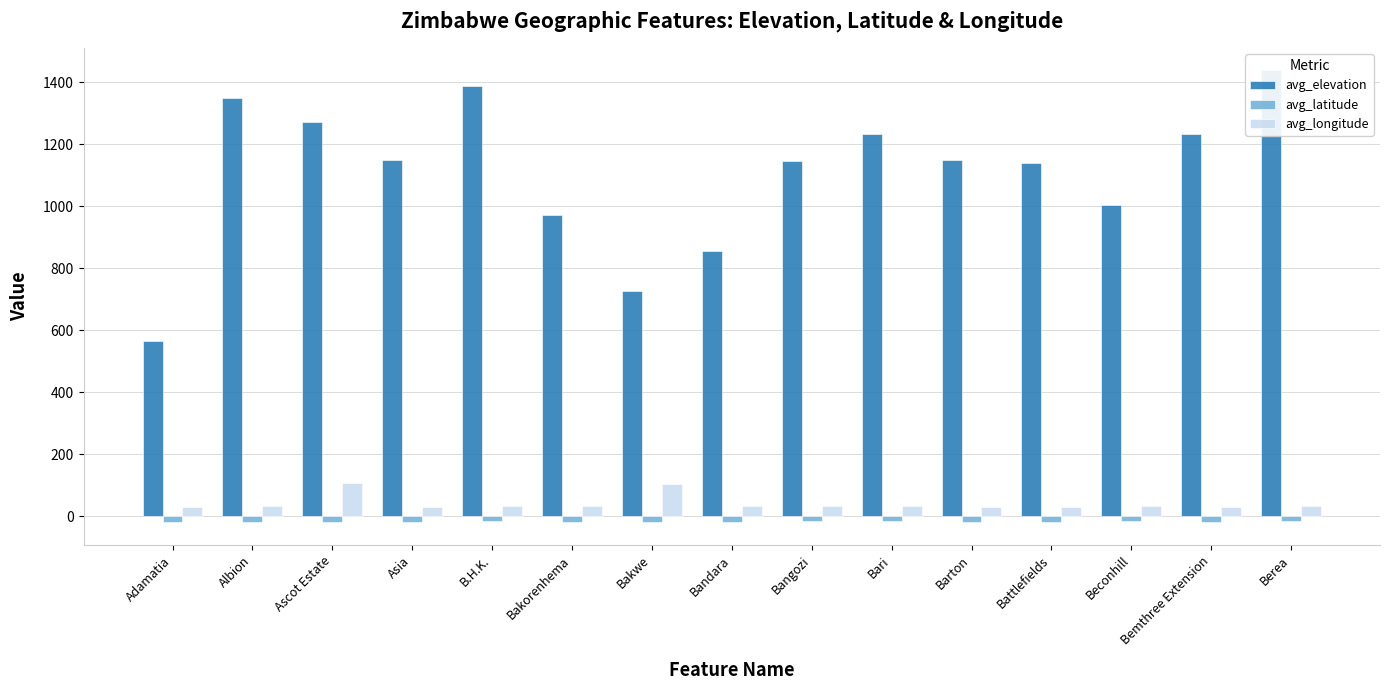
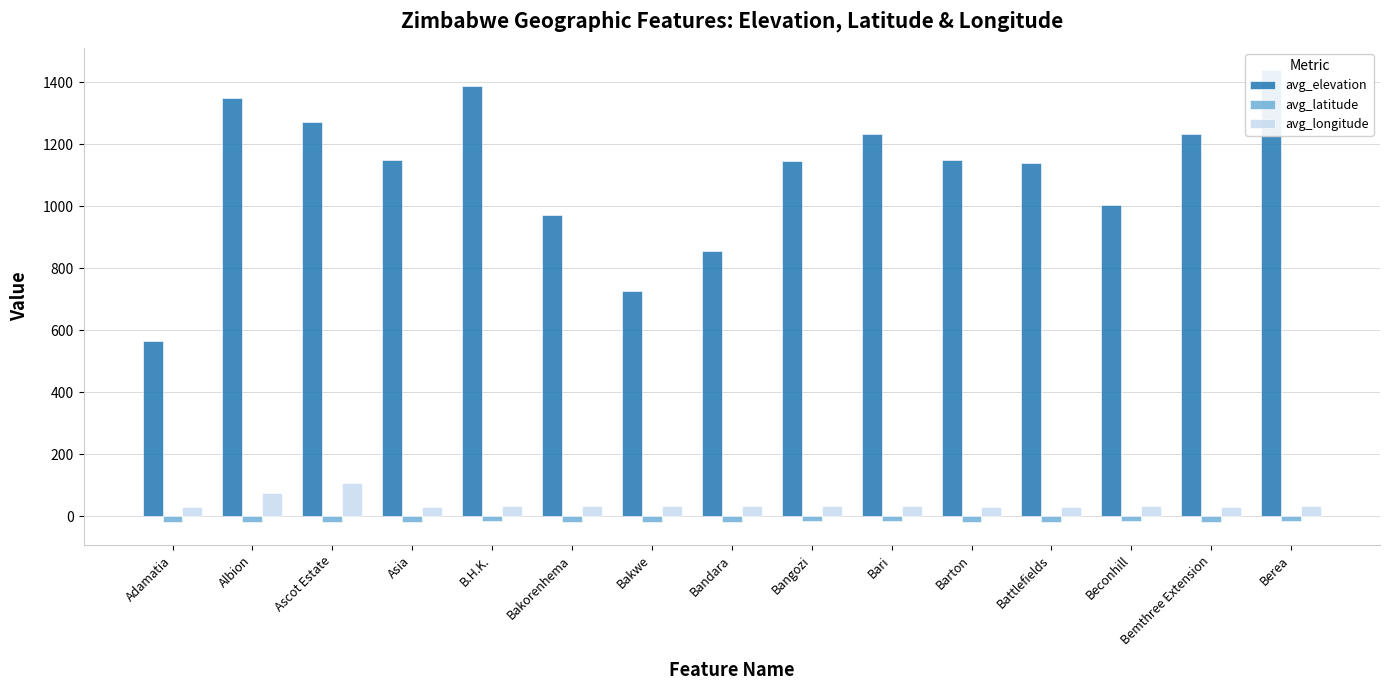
  {
    "avg_elevation": {
      "Adamatia": 560,
      "Albion": 1350,
      "Ascot Estate": 1270,
      "Asia": 1150,
      "B.H.K.": 1390,
      "Bakorenhema": 970,
      "Bakwe": 730,
      "Bandara": 860,
      "Bangozi": 1150,
      "Bari": 1230,
      "Barton": 1150,
      "Battlefields": 1140,
      "Beconhill": 1000,
      "Bemthree Extension": 1230
    },
    "avg_latitude": {
      "Adamatia": -20,
      "Albion": -20,
      "Ascot Estate": -20,
      "Asia": -20,
      "B.H.K.": -20,
      "Bakorenhema": -20,
      "Bakwe": -20,
      "Bandara": -20,
      "Bangozi": -20,
      "Bari": -20,
      "Barton": -20,
      "Battlefields": -20,
      "Beconhill": -20,
      "Bemthree Extension": -20,
      "Berea": -20
    },
    "avg_longitude": {
      "Adamatia": 30,
-     "Albion": 30,
+     "Albion": 70,
      "Ascot Estate": 110,
      "Asia": 30,
      "B.H.K.": 30,
      "Bakorenhema": 30,
-     "Bakwe": 100,
+     "Bakwe": 30,
      "Bandara": 30,
      "Bangozi": 30,
      "Bari": 30,
      "Barton": 30,
      "Battlefields": 30,
      "Beconhill": 30,
      "Bemthree Extension": 30,
      "Berea": 30
    }
  }
